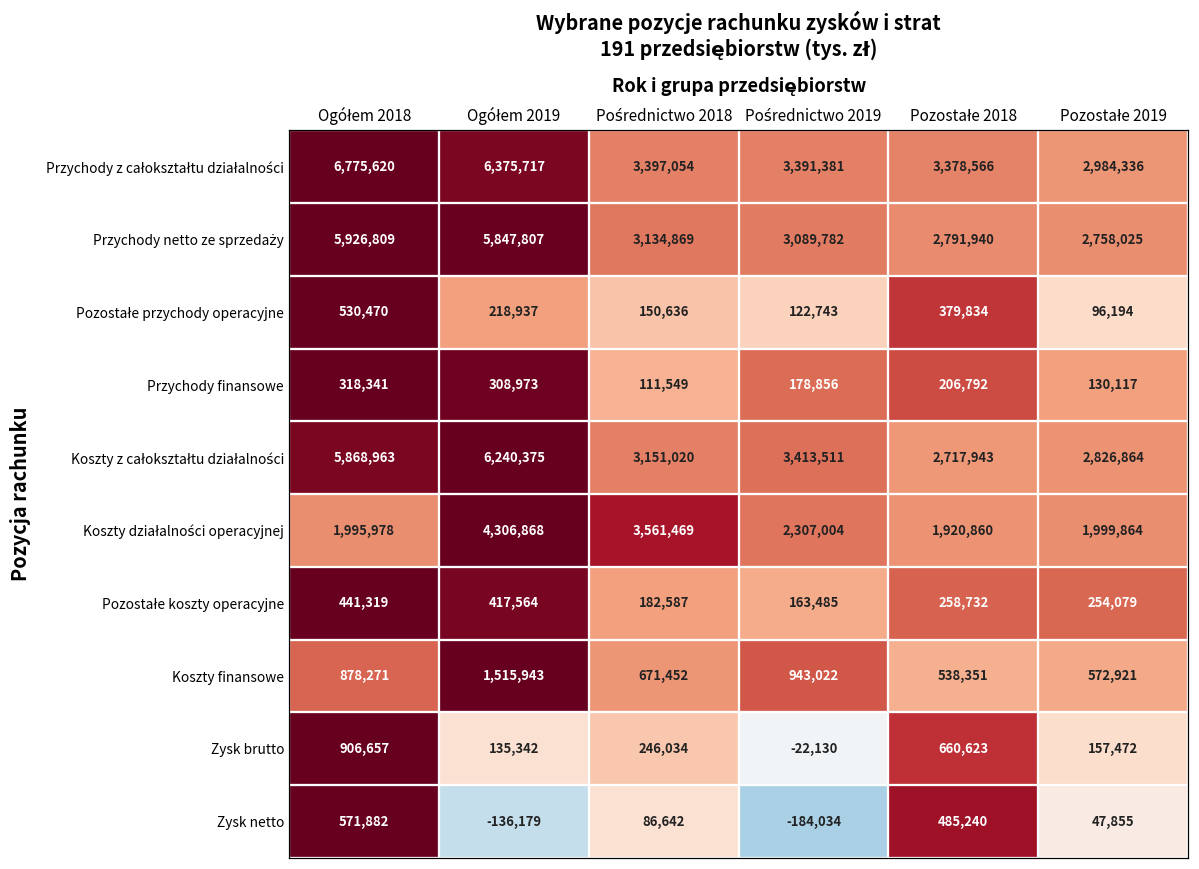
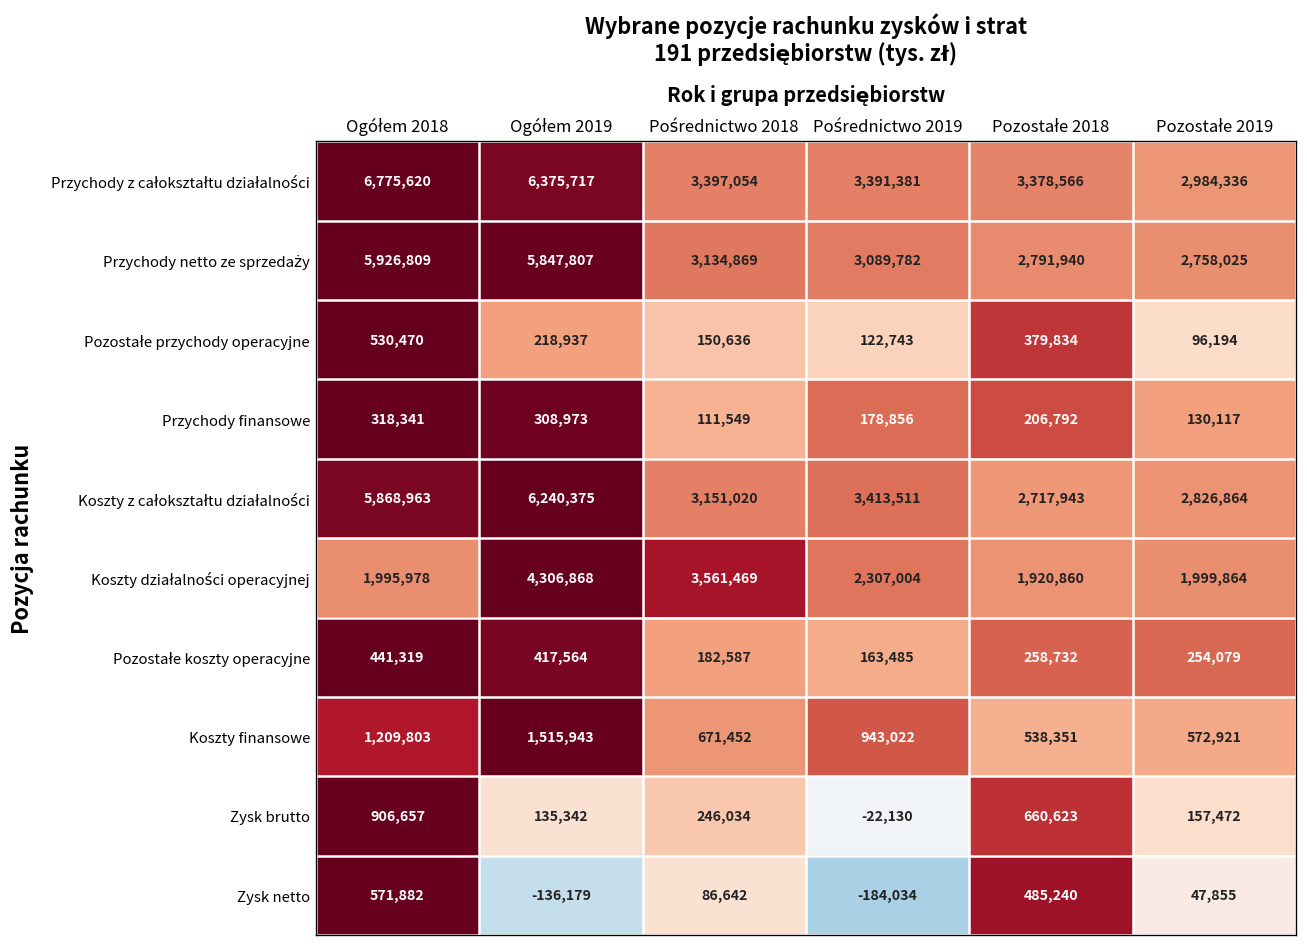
  {
    "Przychody z całokształtu działalności": {
      "Ogółem 2018": "6,775,620",
      "Ogółem 2019": "6,375,717",
      "Pośrednictwo 2018": "3,397,054",
      "Pośrednictwo 2019": "3,391,381",
      "Pozostałe 2018": "3,378,566",
      "Pozostałe 2019": "2,984,336"
    },
    "Przychody netto ze sprzedaży": {
      "Ogółem 2018": "5,926,809",
      "Ogółem 2019": "5,847,807",
      "Pośrednictwo 2018": "3,134,869",
      "Pośrednictwo 2019": "3,089,782",
      "Pozostałe 2018": "2,791,940",
      "Pozostałe 2019": "2,758,025"
    },
    "Pozostałe przychody operacyjne": {
      "Ogółem 2018": "530,470",
      "Ogółem 2019": "218,937",
      "Pośrednictwo 2018": "150,636",
      "Pośrednictwo 2019": "122,743",
      "Pozostałe 2018": "379,834",
      "Pozostałe 2019": "96,194"
    },
    "Przychody finansowe": {
      "Ogółem 2018": "318,341",
      "Ogółem 2019": "308,973",
      "Pośrednictwo 2018": "111,549",
      "Pośrednictwo 2019": "178,856",
      "Pozostałe 2018": "206,792",
      "Pozostałe 2019": "130,117"
    },
    "Koszty z całokształtu działalności": {
      "Ogółem 2018": "5,868,963",
      "Ogółem 2019": "6,240,375",
      "Pośrednictwo 2018": "3,151,020",
      "Pośrednictwo 2019": "3,413,511",
      "Pozostałe 2018": "2,717,943",
      "Pozostałe 2019": "2,826,864"
    },
    "Koszty działalności operacyjnej": {
      "Ogółem 2018": "1,995,978",
      "Ogółem 2019": "4,306,868",
      "Pośrednictwo 2018": "3,561,469",
      "Pośrednictwo 2019": "2,307,004",
      "Pozostałe 2018": "1,920,860",
      "Pozostałe 2019": "1,999,864"
    },
    "Pozostałe koszty operacyjne": {
      "Ogółem 2018": "441,319",
      "Ogółem 2019": "417,564",
      "Pośrednictwo 2018": "182,587",
      "Pośrednictwo 2019": "163,485",
      "Pozostałe 2018": "258,732",
      "Pozostałe 2019": "254,079"
    },
    "Koszty finansowe": {
-     "Ogółem 2018": "878,271",
+     "Ogółem 2018": "1,209,803",
      "Ogółem 2019": "1,515,943",
      "Pośrednictwo 2018": "671,452",
      "Pośrednictwo 2019": "943,022",
      "Pozostałe 2018": "538,351",
      "Pozostałe 2019": "572,921"
    },
    "Zysk brutto": {
      "Ogółem 2018": "906,657",
      "Ogółem 2019": "135,342",
      "Pośrednictwo 2018": "246,034",
      "Pośrednictwo 2019": "-22,130",
      "Pozostałe 2018": "660,623",
      "Pozostałe 2019": "157,472"
    },
    "Zysk netto": {
      "Ogółem 2018": "571,882",
      "Ogółem 2019": "-136,179",
      "Pośrednictwo 2018": "86,642",
      "Pośrednictwo 2019": "-184,034",
      "Pozostałe 2018": "485,240",
      "Pozostałe 2019": "47,855"
    }
  }
